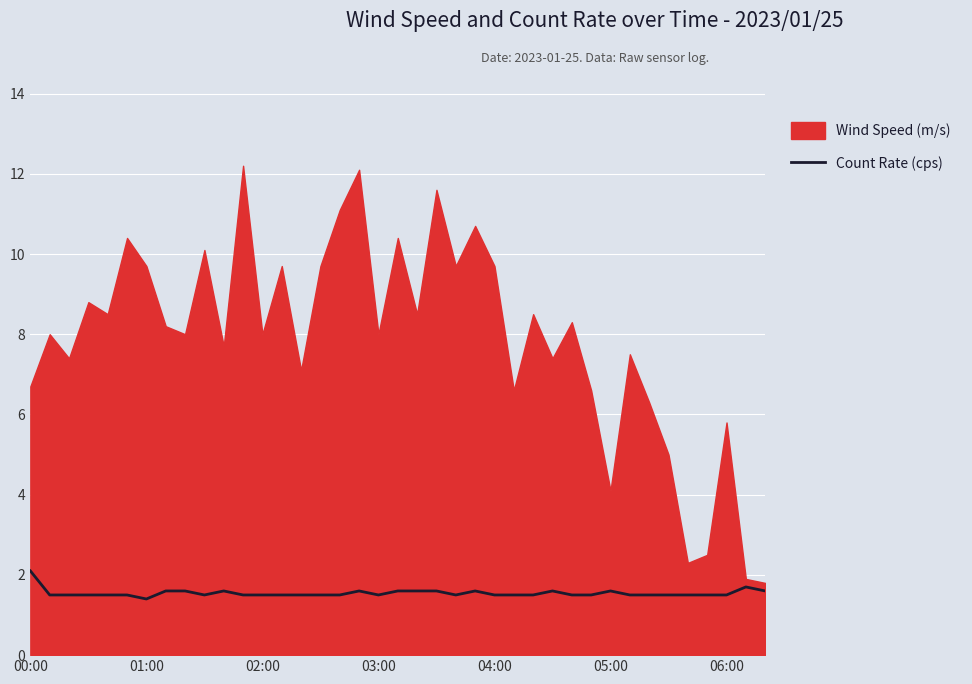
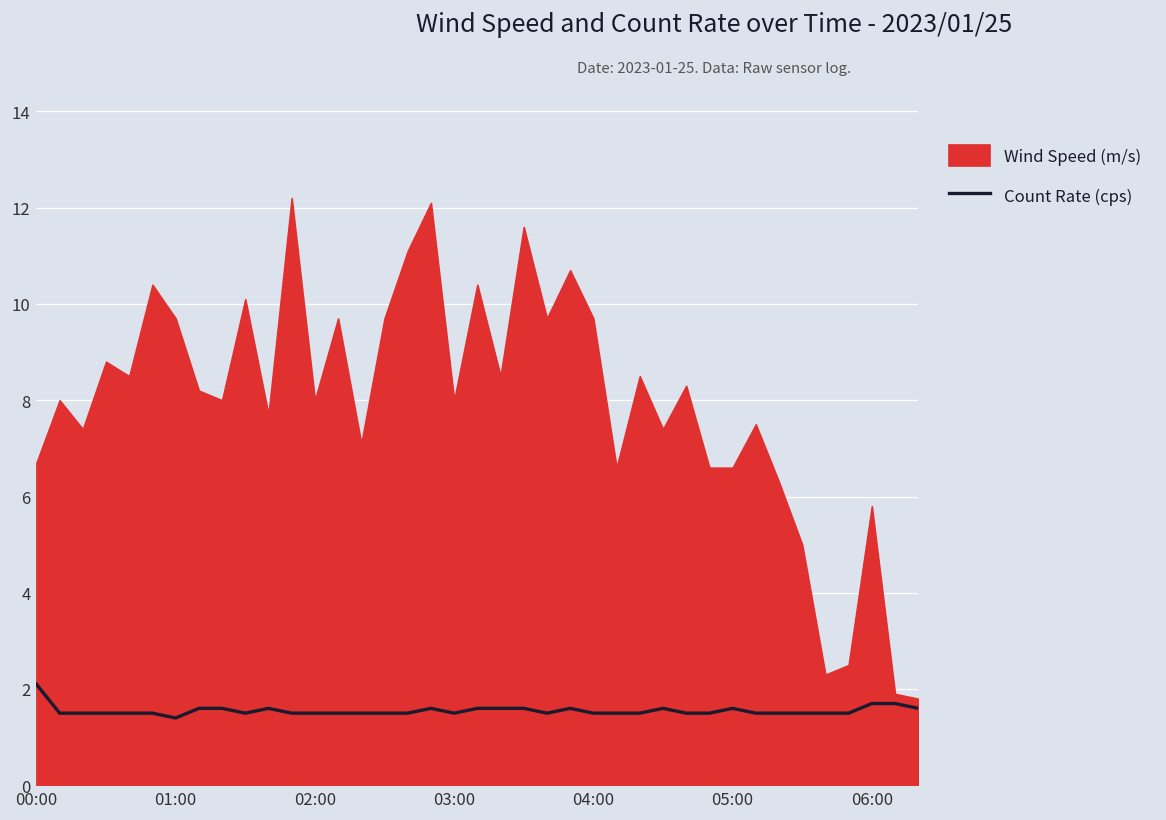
  {
    "Count Rate (cps)": {
      "00:00": 2.1,
      "01:00": 1.4,
      "02:00": 1.5,
      "03:00": 1.5,
      "04:00": 1.5,
      "05:00": 1.6,
-     "06:00": 1.5
+     "06:00": 1.7
    },
    "Wind Speed (m/s)": {
      "00:00": 6.7,
      "01:00": 9.7,
      "02:00": 8.0,
      "03:00": 8.0,
      "04:00": 9.7,
-     "05:00": 4.1,
+     "05:00": 6.6,
      "06:00": 5.8
    }
  }
